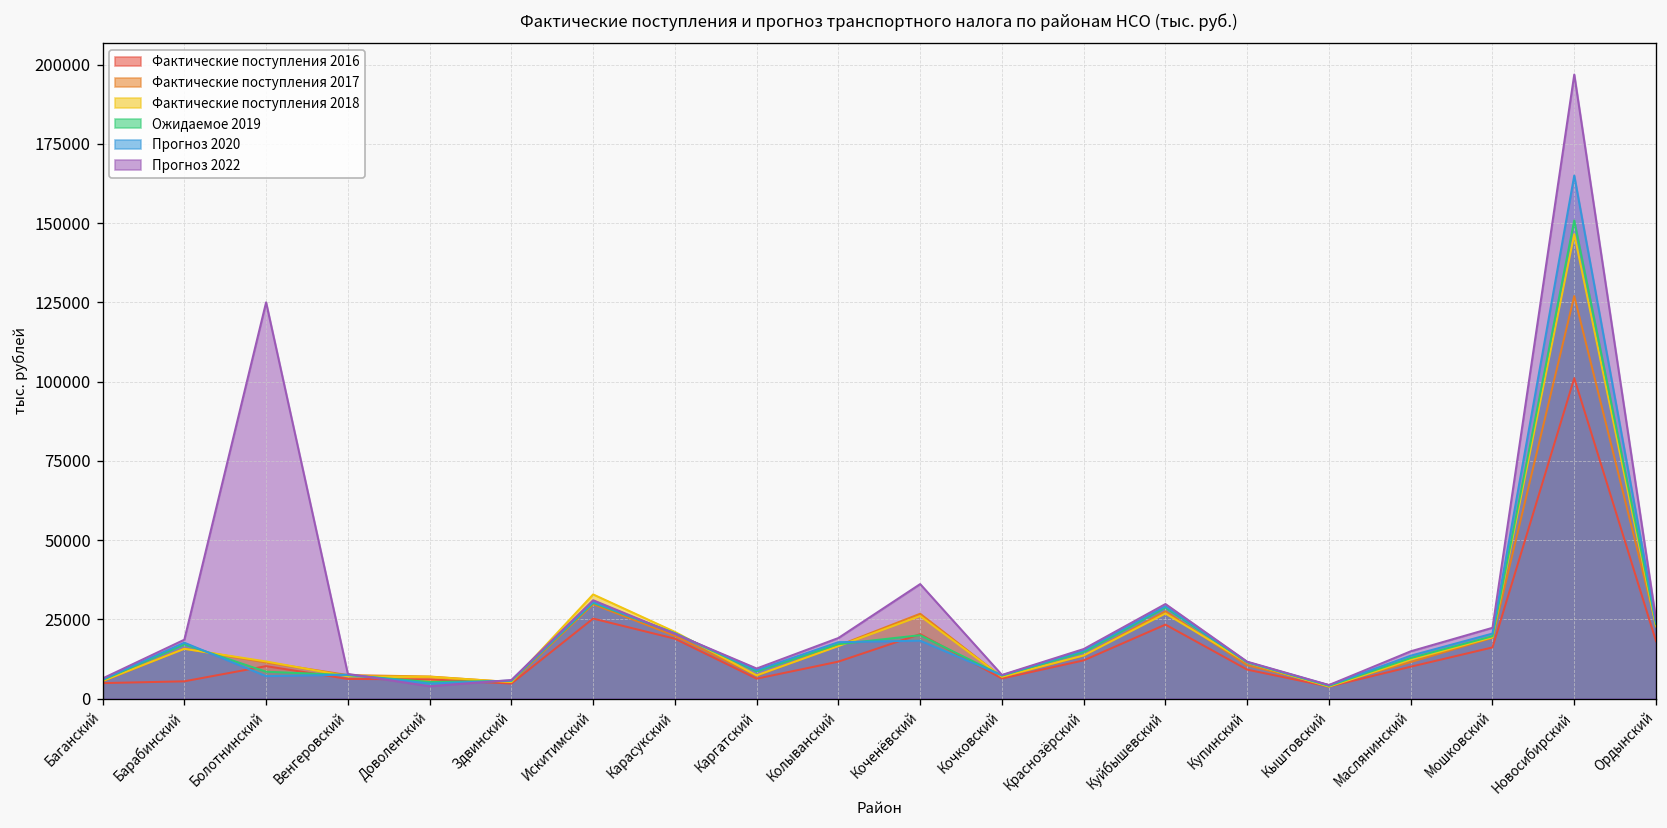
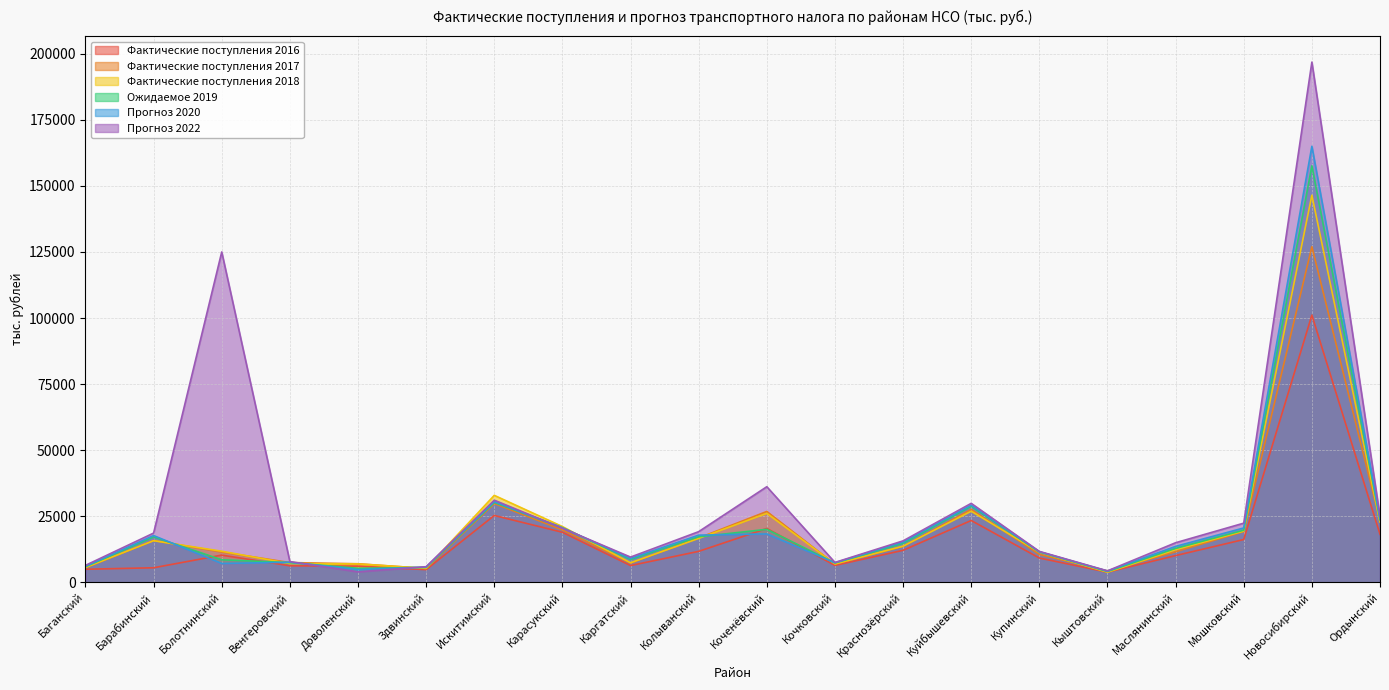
  {
    "Ожидаемое 2019": {
      "Болотнинский": 9000,
-     "Новосибирский": 151000
+     "Новосибирский": 158000
    },
    "Прогноз 2020": {
      "Болотнинский": 7000,
      "Коченёвский": 18000,
      "Новосибирский": 165000
    },
    "Прогноз 2022": {
      "Болотнинский": 125000,
      "Колыванский": 19000,
      "Коченёвский": 36000,
      "Маслянинский": 15000,
      "Мошковский": 22000,
      "Новосибирский": 197000
    }
  }
